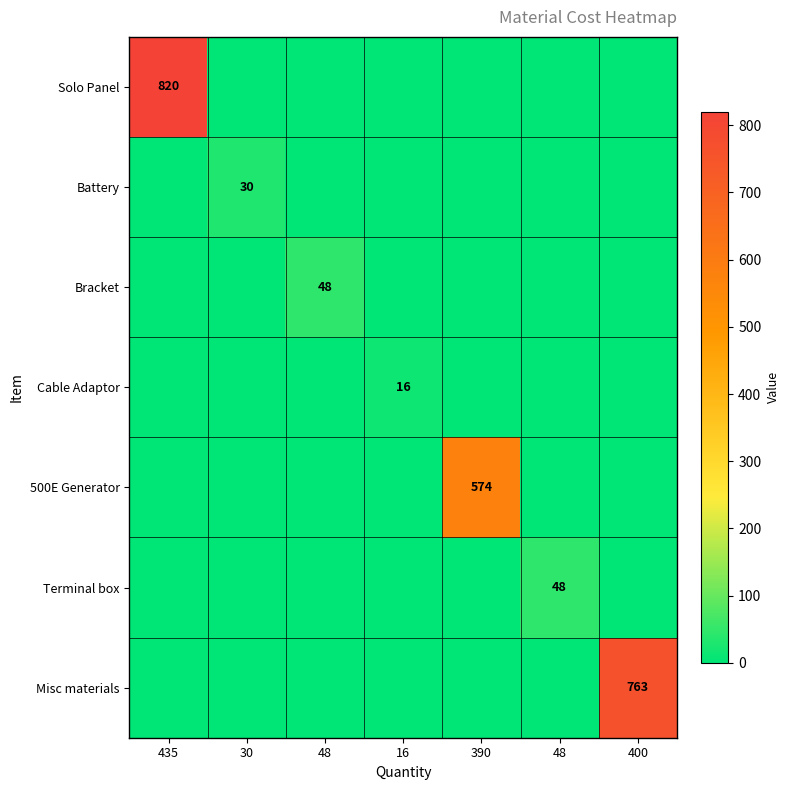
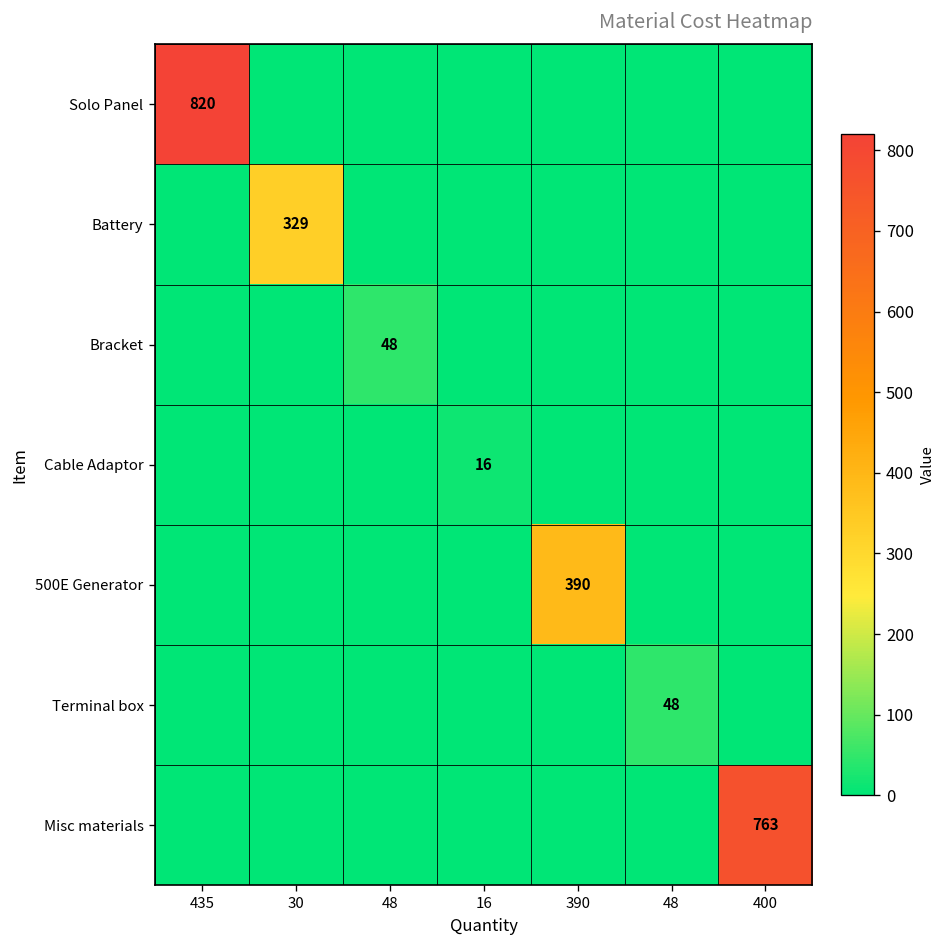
  {
    "Solo Panel": {
      "435": 820
    },
    "Battery": {
-     "30": 30
+     "30": 329
    },
    "Cable Adaptor": {
      "16": 16
    },
    "500E Generator": {
-     "390": 574
+     "390": 390
    },
    "Misc materials": {
      "400": 763
    }
  }
